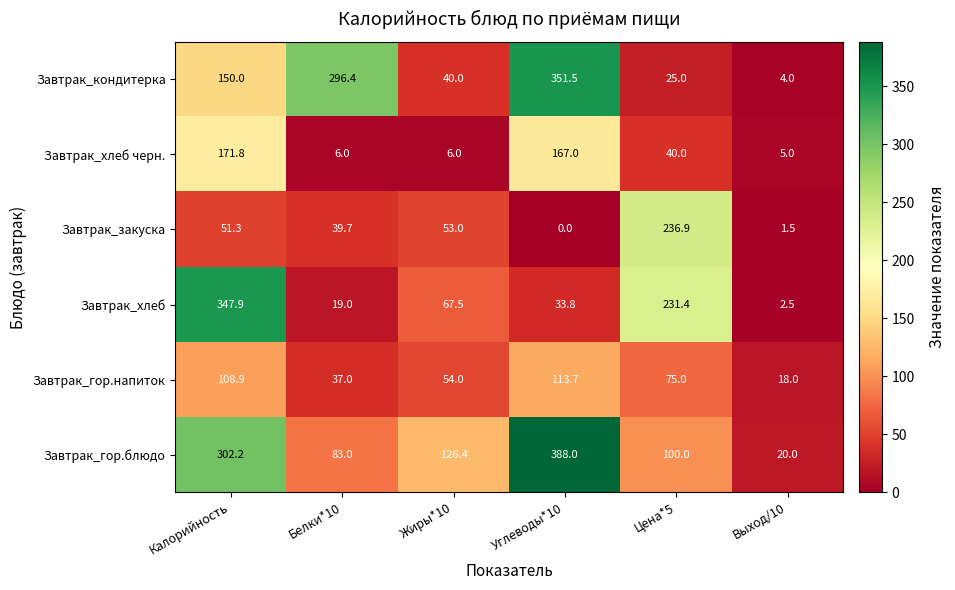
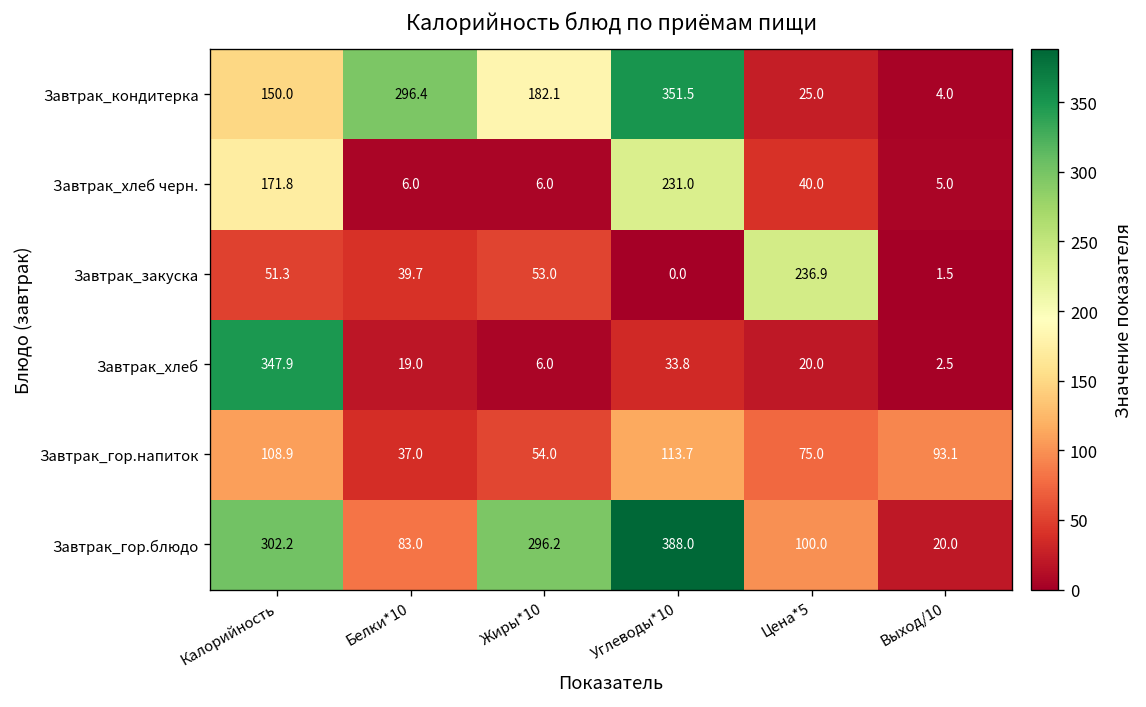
  {
    "Завтрак_кондитерка": {
      "Калорийность": 150.0,
      "Белки*10": 296.4,
-     "Жиры*10": 40.0,
+     "Жиры*10": 182.1,
      "Углеводы*10": 351.5,
      "Цена*5": 25.0,
      "Выход/10": 4.0
    },
    "Завтрак_хлеб черн.": {
      "Калорийность": 171.8,
      "Белки*10": 6.0,
      "Жиры*10": 6.0,
-     "Углеводы*10": 167.0,
+     "Углеводы*10": 231.0,
      "Цена*5": 40.0,
      "Выход/10": 5.0
    },
    "Завтрак_закуска": {
      "Калорийность": 51.3,
      "Белки*10": 39.7,
      "Жиры*10": 53.0,
      "Углеводы*10": 0.0,
      "Цена*5": 236.9,
      "Выход/10": 1.5
    },
    "Завтрак_хлеб": {
      "Калорийность": 347.9,
      "Белки*10": 19.0,
-     "Жиры*10": 67.5,
+     "Жиры*10": 6.0,
      "Углеводы*10": 33.8,
-     "Цена*5": 231.4,
+     "Цена*5": 20.0,
      "Выход/10": 2.5
    },
    "Завтрак_гор.напиток": {
      "Калорийность": 108.9,
      "Белки*10": 37.0,
      "Жиры*10": 54.0,
      "Углеводы*10": 113.7,
      "Цена*5": 75.0,
-     "Выход/10": 18.0
+     "Выход/10": 93.1
    },
    "Завтрак_гор.блюдо": {
      "Калорийность": 302.2,
      "Белки*10": 83.0,
-     "Жиры*10": 126.4,
+     "Жиры*10": 296.2,
      "Углеводы*10": 388.0,
      "Цена*5": 100.0,
      "Выход/10": 20.0
    }
  }
